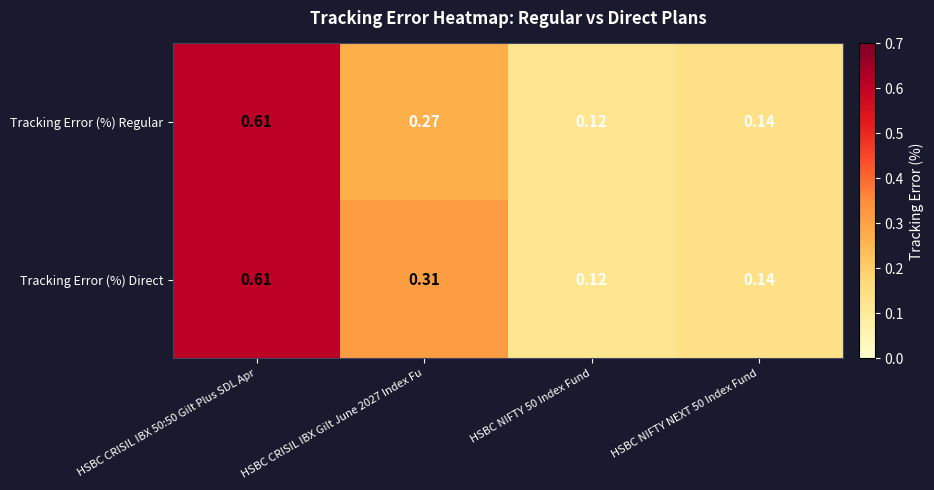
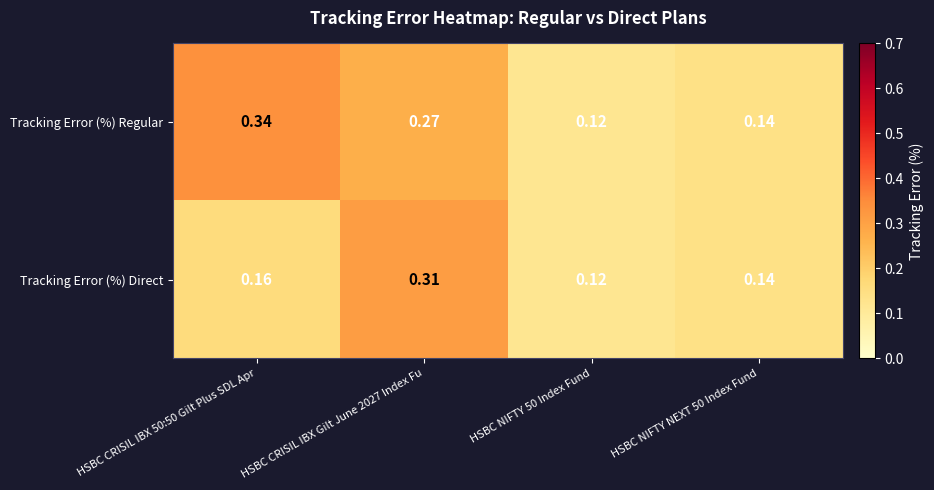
  {
    "Tracking Error (%) Regular": {
-     "HSBC CRISIL IBX 50:50 Gilt Plus SDL Apr": 0.61,
+     "HSBC CRISIL IBX 50:50 Gilt Plus SDL Apr": 0.34,
      "HSBC CRISIL IBX Gilt June 2027 Index Fu": 0.27,
      "HSBC NIFTY 50 Index Fund": 0.12,
      "HSBC NIFTY NEXT 50 Index Fund": 0.14
    },
    "Tracking Error (%) Direct": {
-     "HSBC CRISIL IBX 50:50 Gilt Plus SDL Apr": 0.61,
+     "HSBC CRISIL IBX 50:50 Gilt Plus SDL Apr": 0.16,
      "HSBC CRISIL IBX Gilt June 2027 Index Fu": 0.31,
      "HSBC NIFTY 50 Index Fund": 0.12,
      "HSBC NIFTY NEXT 50 Index Fund": 0.14
    }
  }
